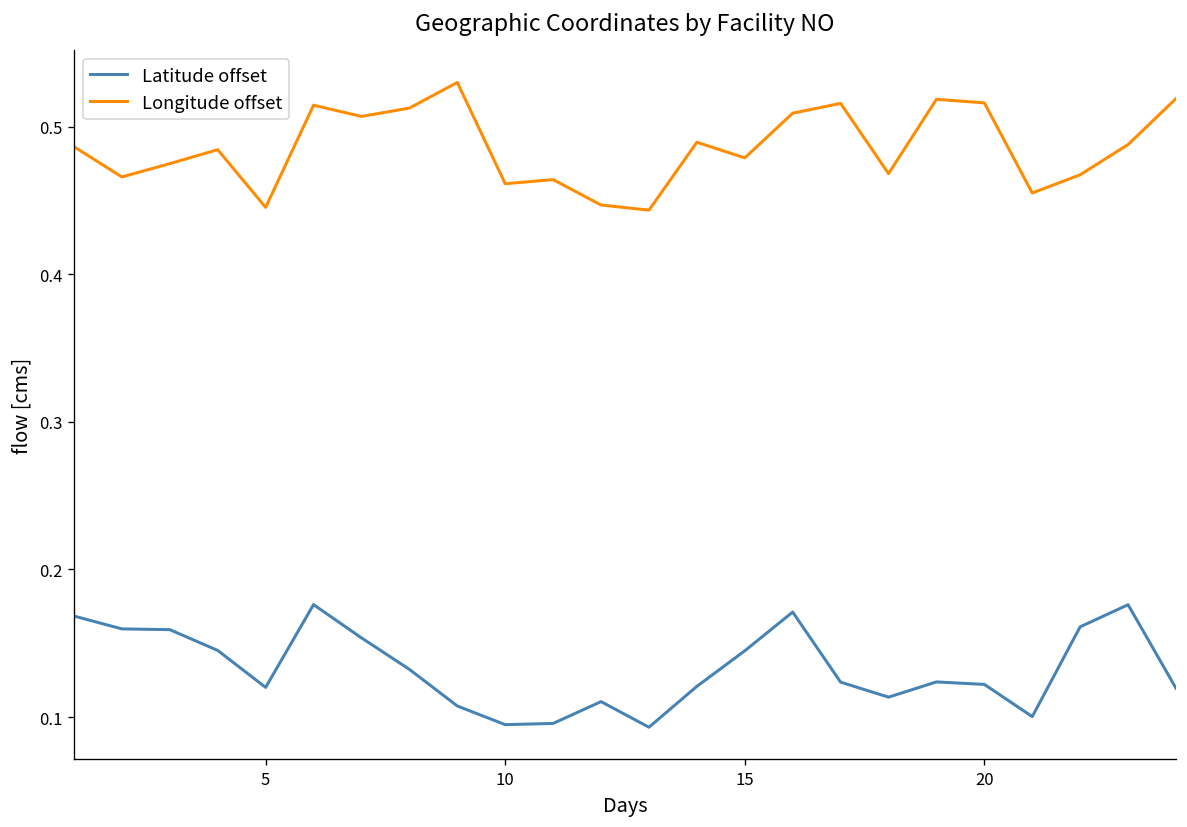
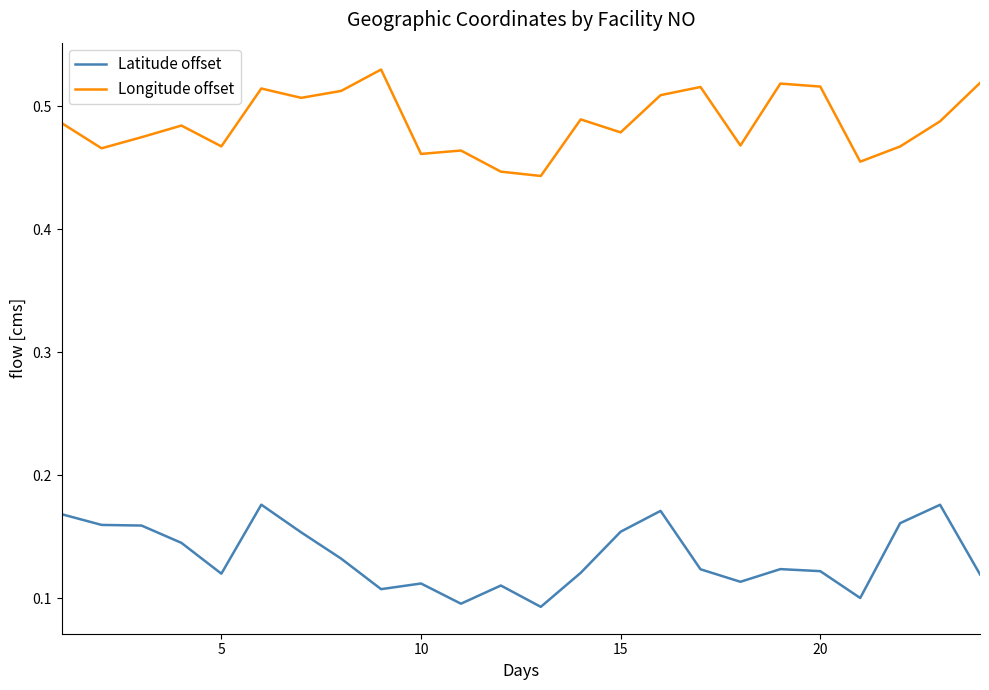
  {
    "Latitude offset": {
      "5": 0.120,
-     "10": 0.095,
-     "15": 0.145,
+     "10": 0.112,
+     "15": 0.154,
      "20": 0.122
    },
    "Longitude offset": {
-     "5": 0.445,
+     "5": 0.467,
      "10": 0.461,
      "15": 0.479,
      "20": 0.516
    }
  }
